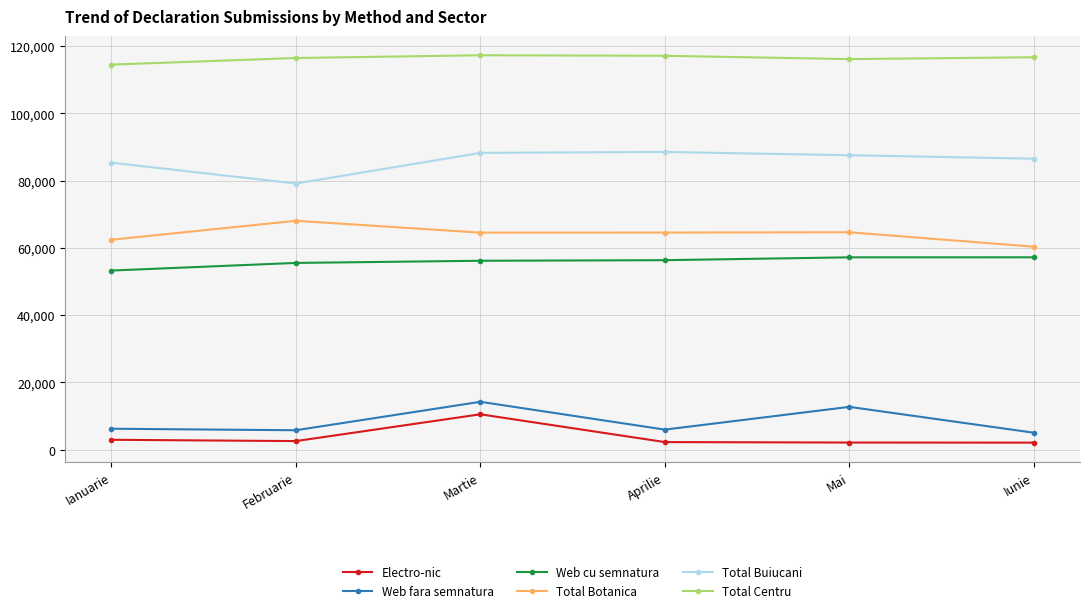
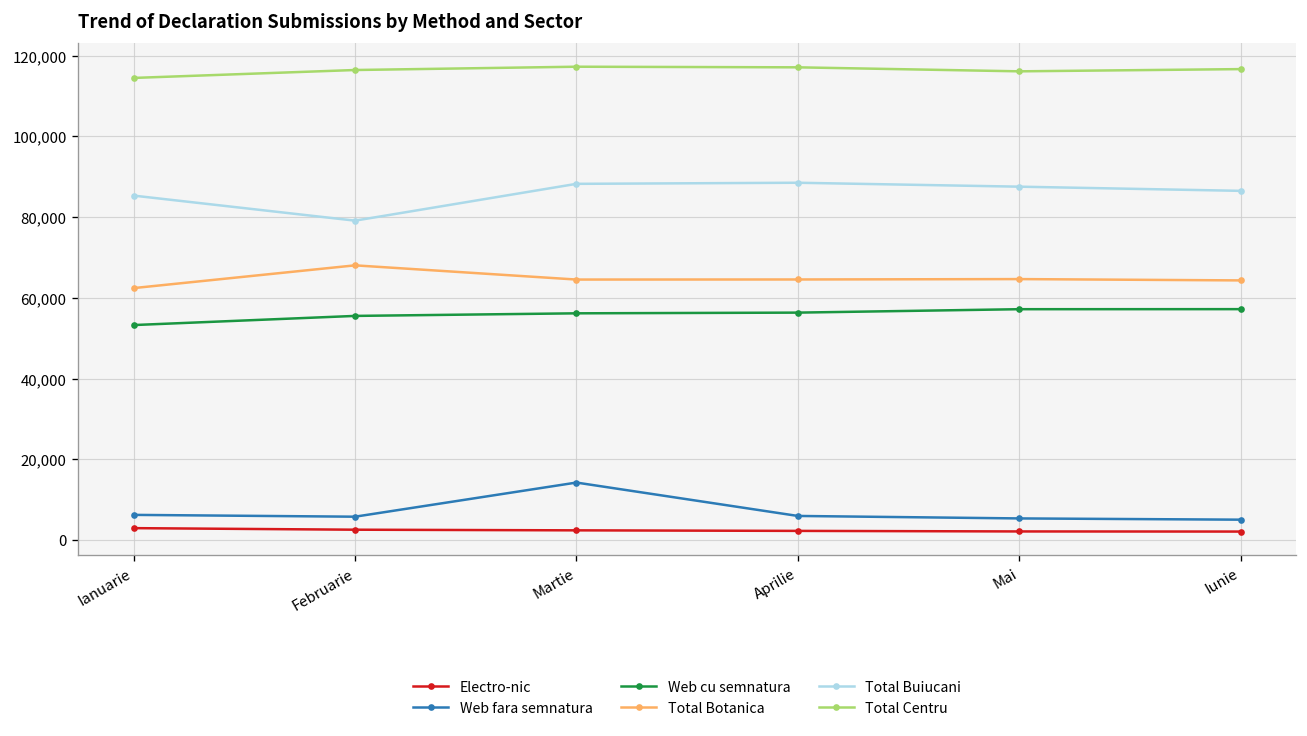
  {
    "Electro-nic": {
      "Ianuarie": "3,000",
      "Februarie": "3,000",
-     "Martie": "11,000",
+     "Martie": "2,000",
      "Aprilie": "2,000",
      "Mai": "2,000",
      "Iunie": "2,000"
    },
    "Web fara semnatura": {
      "Ianuarie": "6,000",
      "Februarie": "6,000",
      "Martie": "14,000",
      "Aprilie": "6,000",
-     "Mai": "13,000",
+     "Mai": "5,000",
      "Iunie": "5,000"
    },
    "Web cu semnatura": {
      "Ianuarie": "53,000",
      "Februarie": "56,000",
      "Martie": "56,000",
      "Aprilie": "56,000",
      "Mai": "57,000",
      "Iunie": "57,000"
    },
    "Total Botanica": {
      "Ianuarie": "62,000",
      "Februarie": "68,000",
      "Martie": "65,000",
      "Aprilie": "65,000",
      "Mai": "65,000",
-     "Iunie": "60,000"
+     "Iunie": "64,000"
    },
    "Total Buiucani": {
      "Ianuarie": "85,000",
      "Februarie": "79,000",
      "Martie": "88,000",
      "Aprilie": "89,000",
      "Mai": "88,000",
      "Iunie": "86,000"
    },
    "Total Centru": {
      "Ianuarie": "114,000",
      "Februarie": "116,000",
      "Martie": "117,000",
      "Aprilie": "117,000",
      "Mai": "116,000",
      "Iunie": "117,000"
    }
  }
